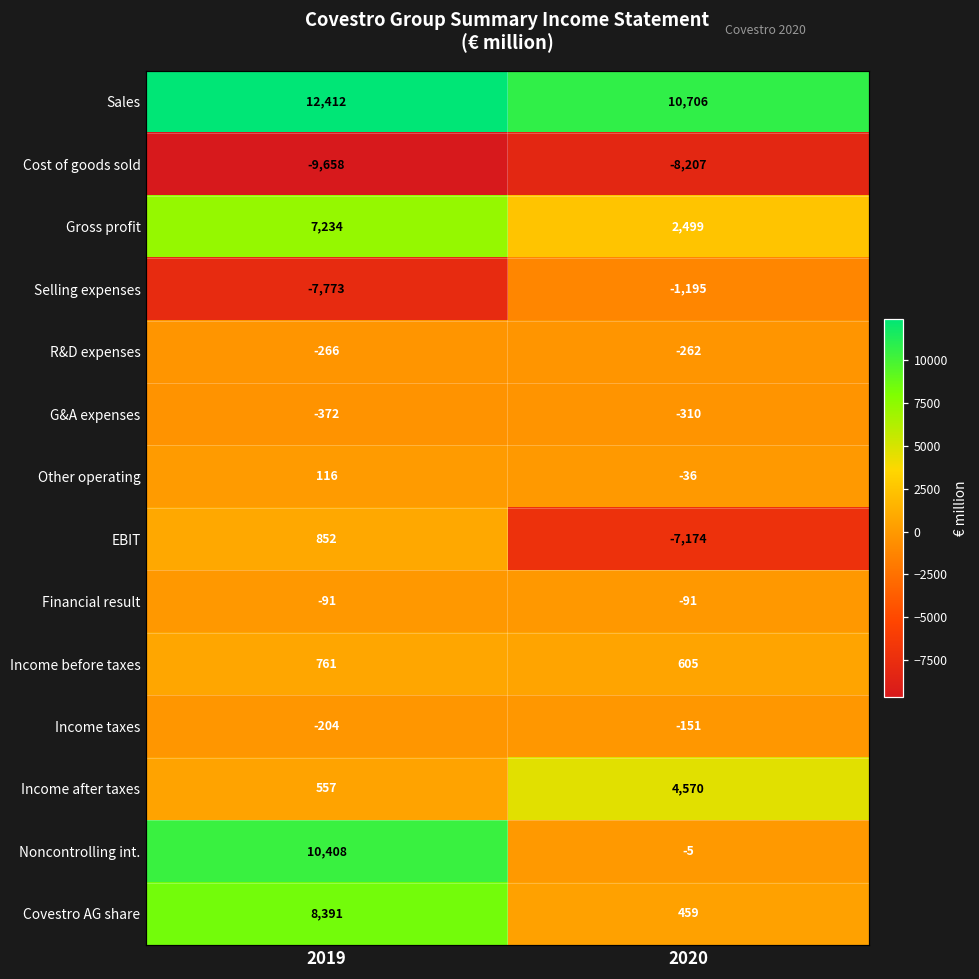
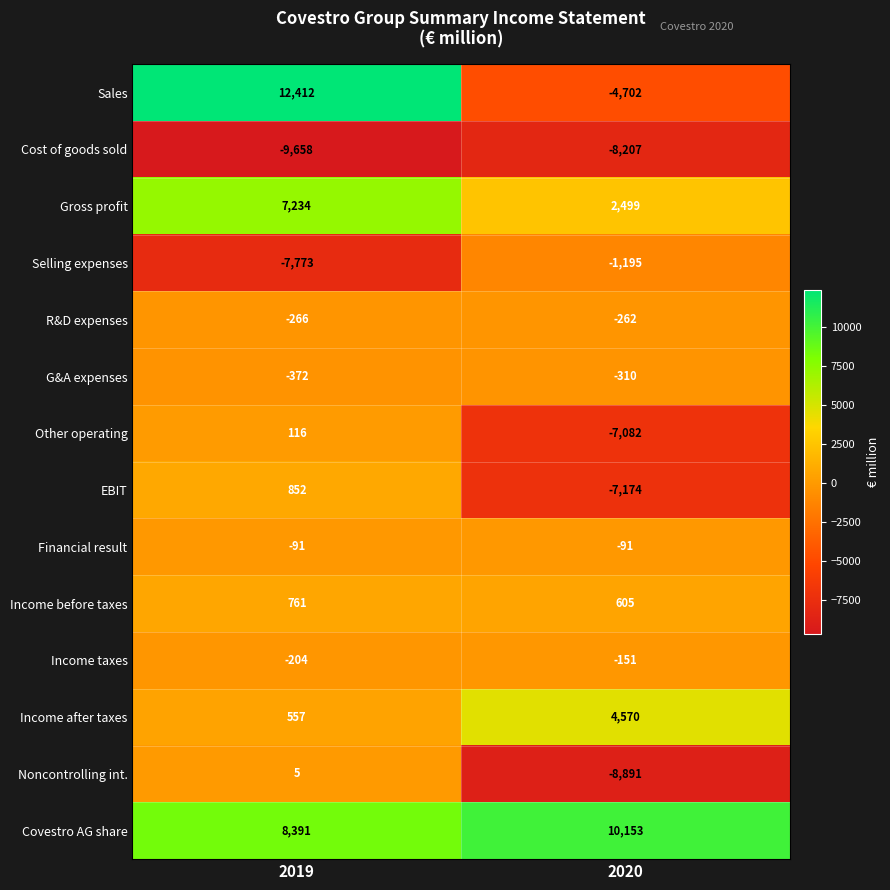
  {
    "Sales": {
      "2019": "12,412",
-     "2020": "10,706"
+     "2020": "-4,702"
    },
    "Cost of goods sold": {
      "2019": "-9,658",
      "2020": "-8,207"
    },
    "Gross profit": {
      "2019": "7,234",
      "2020": "2,499"
    },
    "Selling expenses": {
      "2019": "-7,773",
      "2020": "-1,195"
    },
    "R&D expenses": {
      "2019": "-266",
      "2020": "-262"
    },
    "G&A expenses": {
      "2019": "-372",
      "2020": "-310"
    },
    "Other operating": {
      "2019": "116",
-     "2020": "-36"
+     "2020": "-7,082"
    },
    "EBIT": {
      "2019": "852",
      "2020": "-7,174"
    },
    "Financial result": {
      "2019": "-91",
      "2020": "-91"
    },
    "Income before taxes": {
      "2019": "761",
      "2020": "605"
    },
    "Income taxes": {
      "2019": "-204",
      "2020": "-151"
    },
    "Income after taxes": {
      "2019": "557",
      "2020": "4,570"
    },
    "Noncontrolling int.": {
-     "2019": "10,408",
-     "2020": "-5"
+     "2019": "5",
+     "2020": "-8,891"
    },
    "Covestro AG share": {
      "2019": "8,391",
-     "2020": "459"
+     "2020": "10,153"
    }
  }
